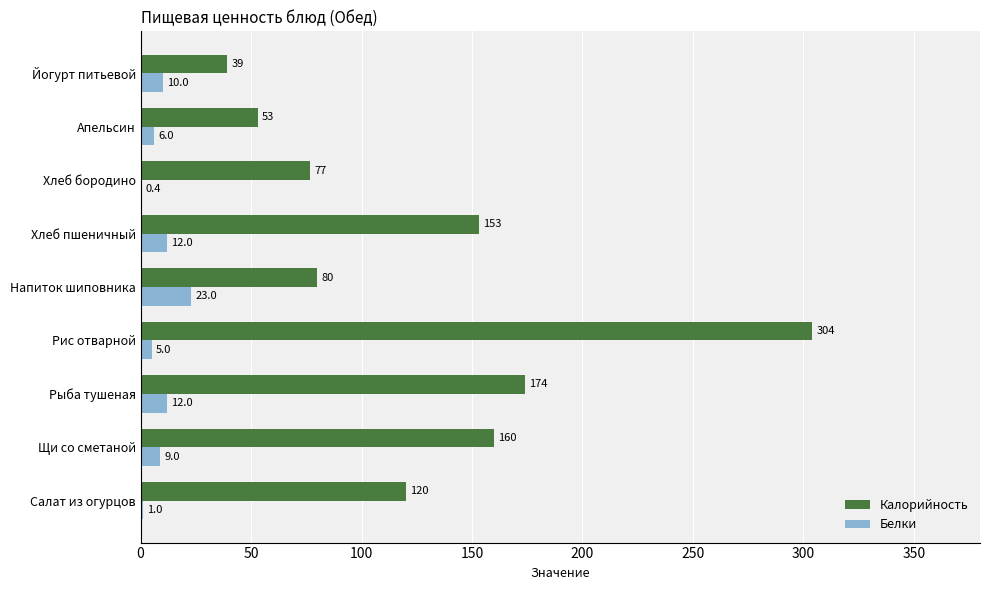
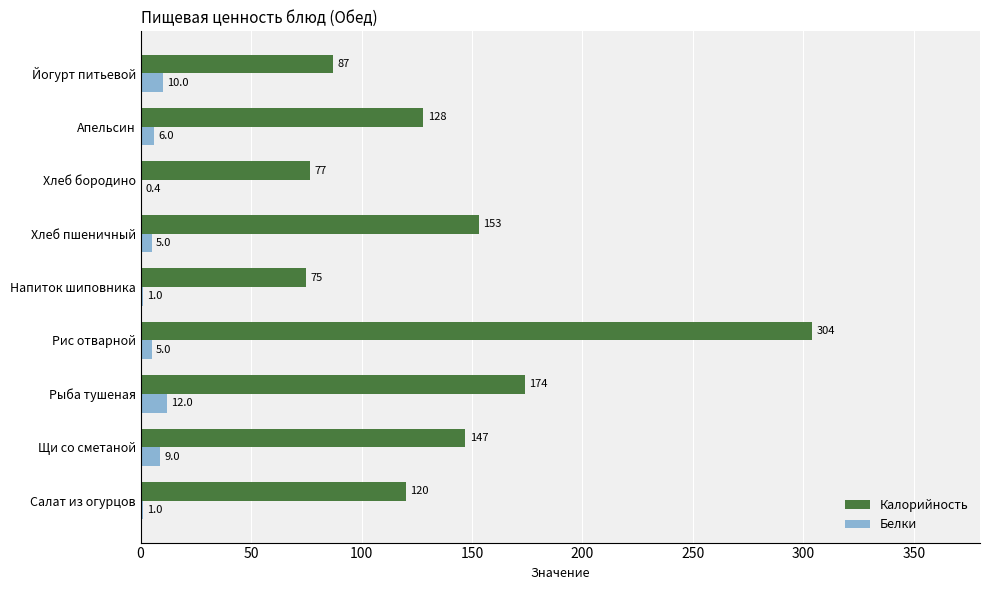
  {
    "Калорийность": {
-     "Йогурт питьевой": 39,
-     "Апельсин": 53,
+     "Йогурт питьевой": 87,
+     "Апельсин": 128,
      "Хлеб бородино": 77,
      "Хлеб пшеничный": 153,
-     "Напиток шиповника": 80,
+     "Напиток шиповника": 75,
      "Рис отварной": 304,
      "Рыба тушеная": 174,
-     "Щи со сметаной": 160,
+     "Щи со сметаной": 147,
      "Салат из огурцов": 120
    },
    "Белки": {
      "Йогурт питьевой": 10.0,
      "Апельсин": 6.0,
      "Хлеб бородино": 0.4,
-     "Хлеб пшеничный": 12.0,
-     "Напиток шиповника": 23.0,
+     "Хлеб пшеничный": 5.0,
+     "Напиток шиповника": 1.0,
      "Рис отварной": 5.0,
      "Рыба тушеная": 12.0,
      "Щи со сметаной": 9.0,
      "Салат из огурцов": 1.0
    }
  }
